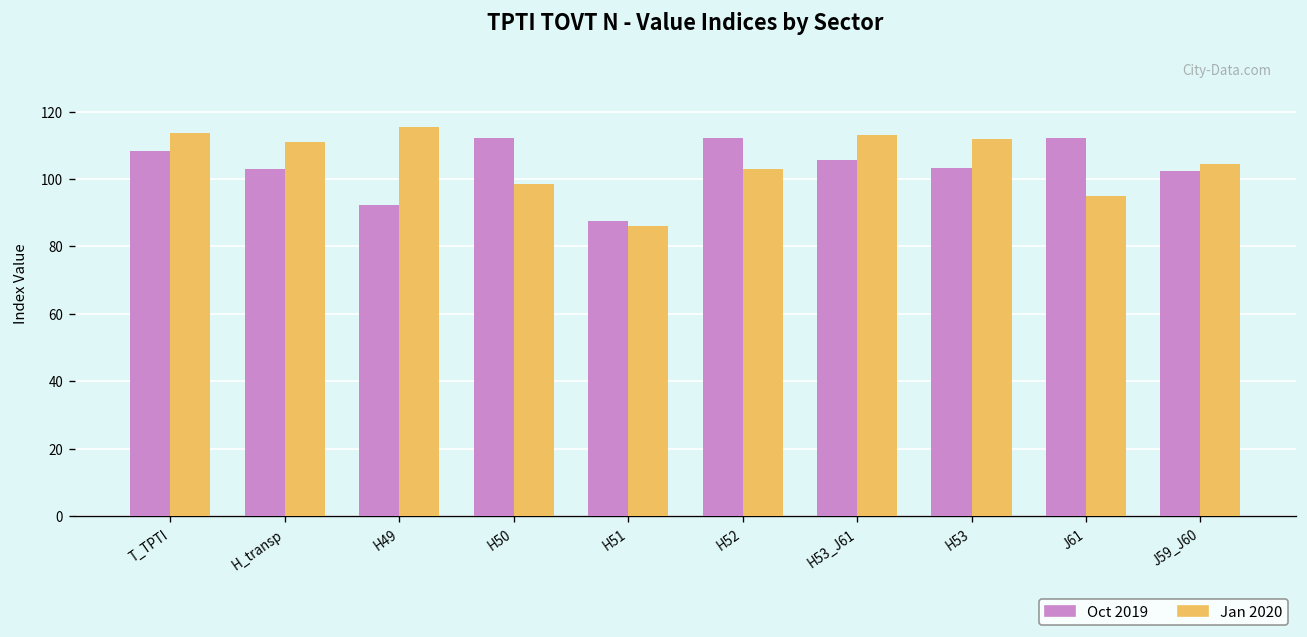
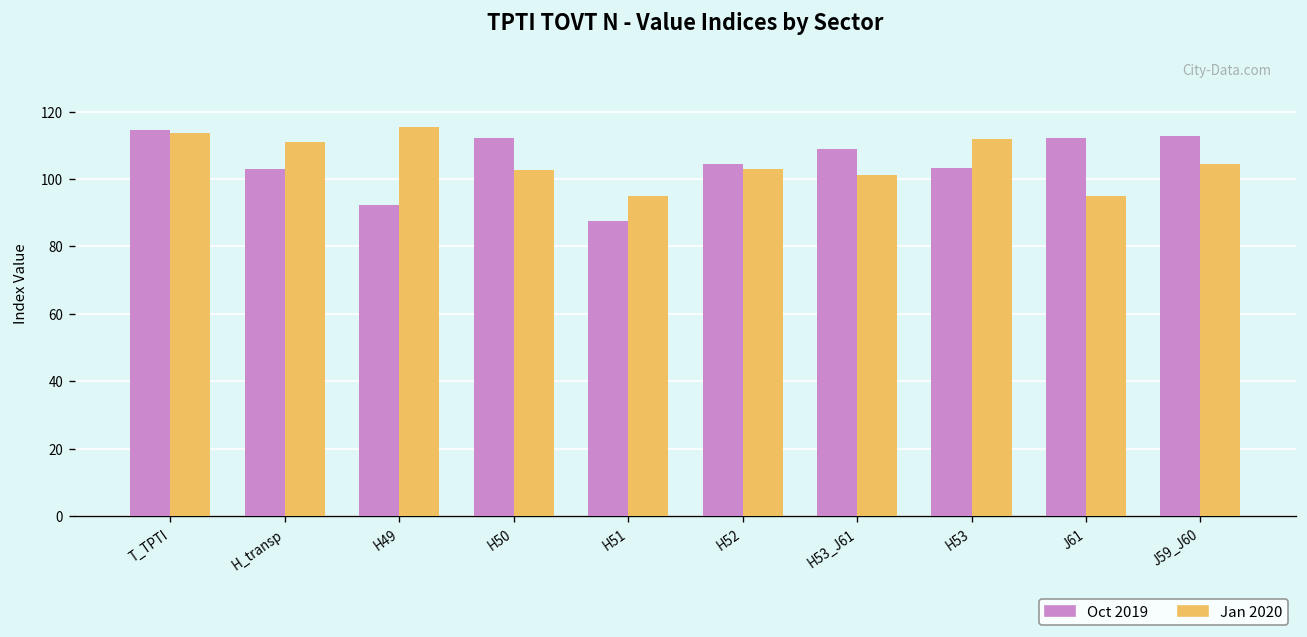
  {
    "Oct 2019": {
-     "T_TPTI": 108,
+     "T_TPTI": 115,
      "H_transp": 103,
      "H49": 92,
      "H50": 112,
      "H51": 87,
-     "H52": 112,
-     "H53_J61": 106,
+     "H52": 105,
+     "H53_J61": 109,
      "H53": 103,
      "J61": 112,
-     "J59_J60": 102
+     "J59_J60": 113
    },
    "Jan 2020": {
      "T_TPTI": 114,
      "H_transp": 111,
      "H49": 115,
-     "H50": 99,
-     "H51": 86,
+     "H50": 103,
+     "H51": 95,
      "H52": 103,
-     "H53_J61": 113,
+     "H53_J61": 101,
      "H53": 112,
      "J61": 95,
      "J59_J60": 105
    }
  }
